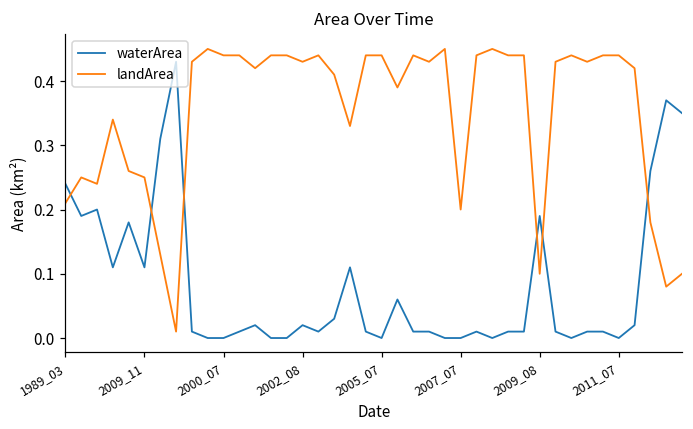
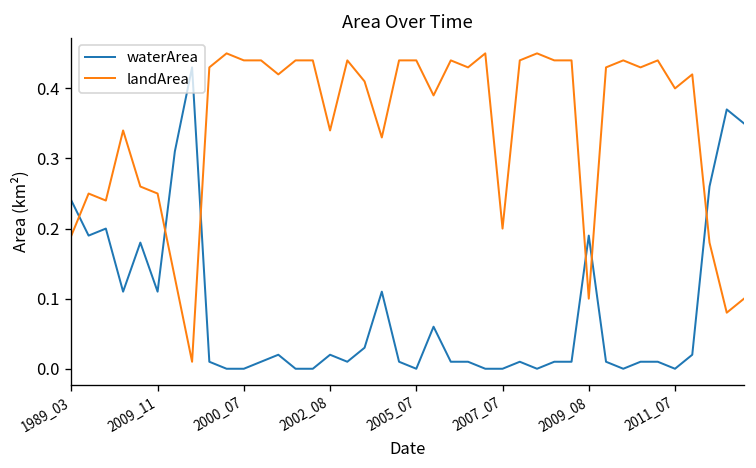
  {
    "waterArea": {
      "1989_03": 0.24,
      "2009_11": 0.11,
      "2000_07": 0.00,
      "2002_08": 0.02,
      "2005_07": 0.00,
      "2007_07": 0.00,
      "2009_08": 0.19,
      "2011_07": 0.00
    },
    "landArea": {
-     "1989_03": 0.21,
+     "1989_03": 0.19,
      "2009_11": 0.25,
      "2000_07": 0.44,
-     "2002_08": 0.43,
+     "2002_08": 0.34,
      "2005_07": 0.44,
      "2007_07": 0.20,
      "2009_08": 0.10,
-     "2011_07": 0.44
+     "2011_07": 0.40
    }
  }
